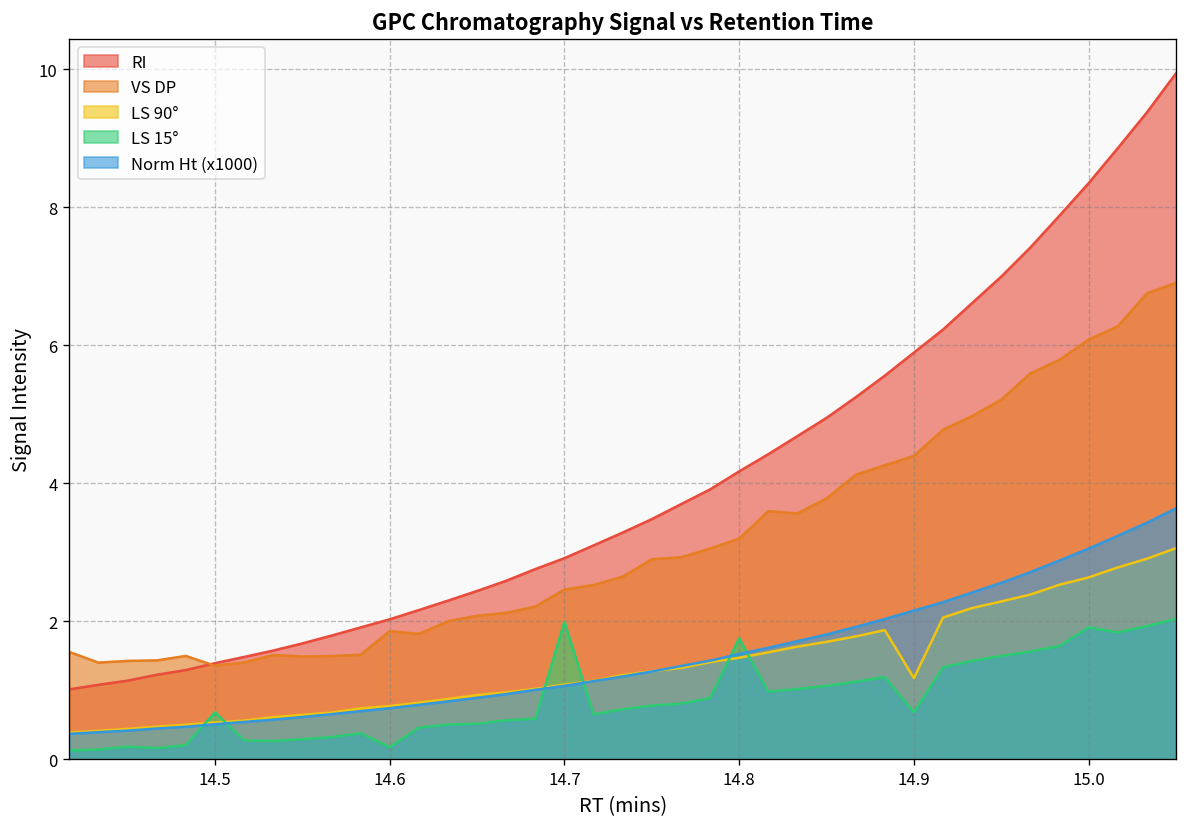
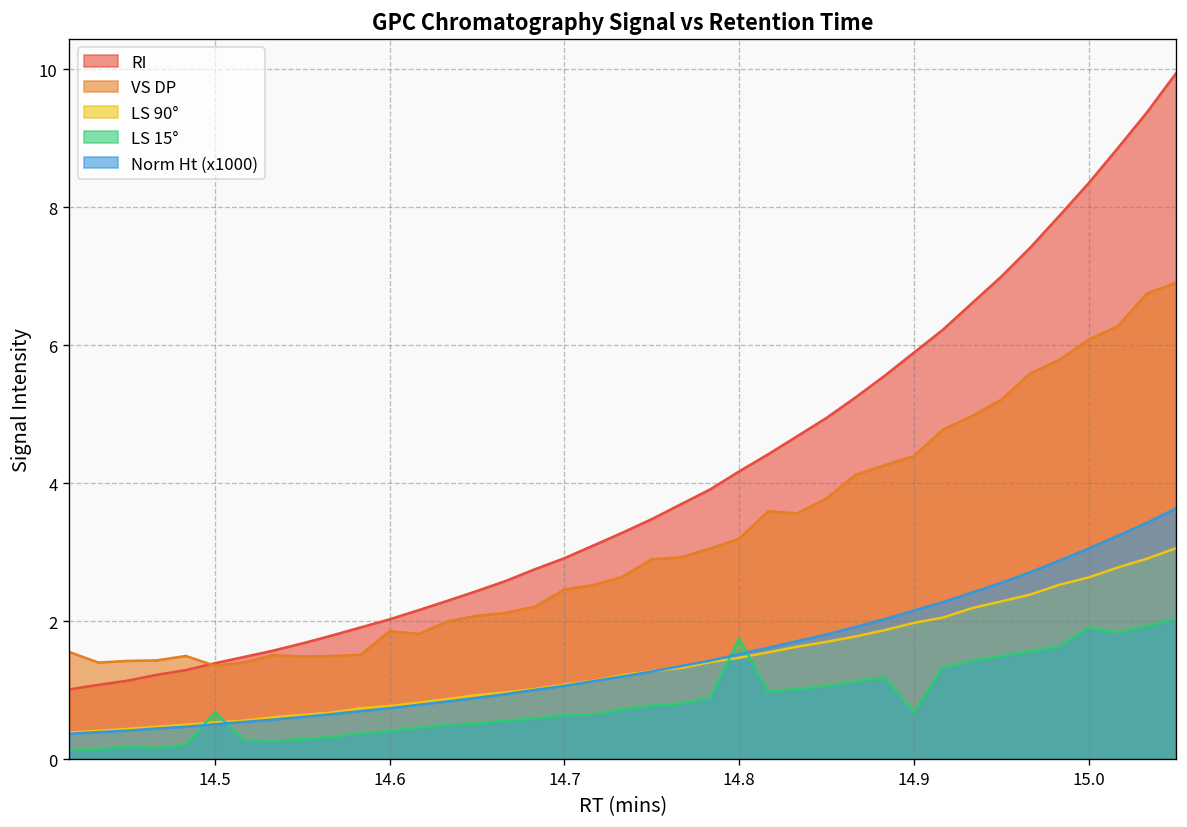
  {
    "LS 90°": {
      "14.8": 1.5,
-     "14.9": 1.2,
+     "14.9": 2.0,
      "15.0": 2.6
    },
    "LS 15°": {
      "14.5": 0.7,
-     "14.6": 0.2,
-     "14.7": 2.0,
+     "14.6": 0.4,
+     "14.7": 0.6,
      "14.8": 1.8,
      "14.9": 0.7,
      "15.0": 1.9
    },
    "Norm Ht (x1000)": {
      "14.8": 1.5,
      "14.9": 2.2,
      "15.0": 3.1
    }
  }
